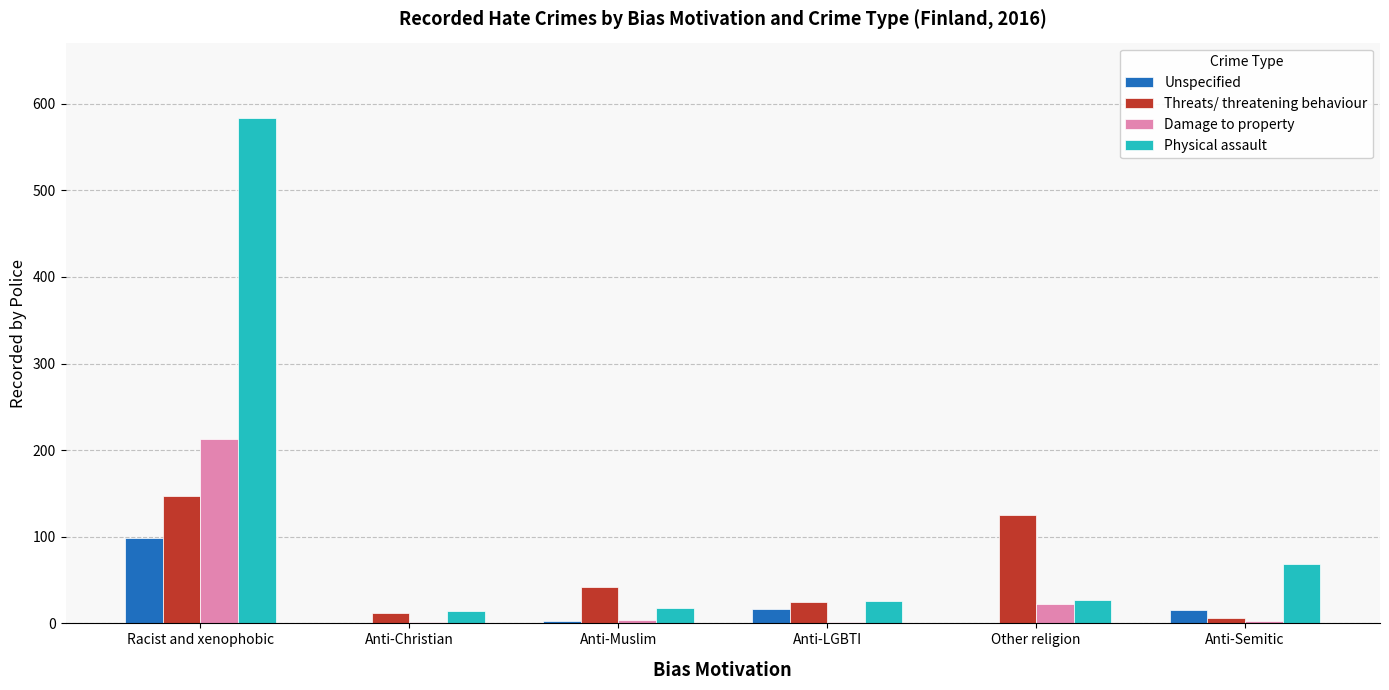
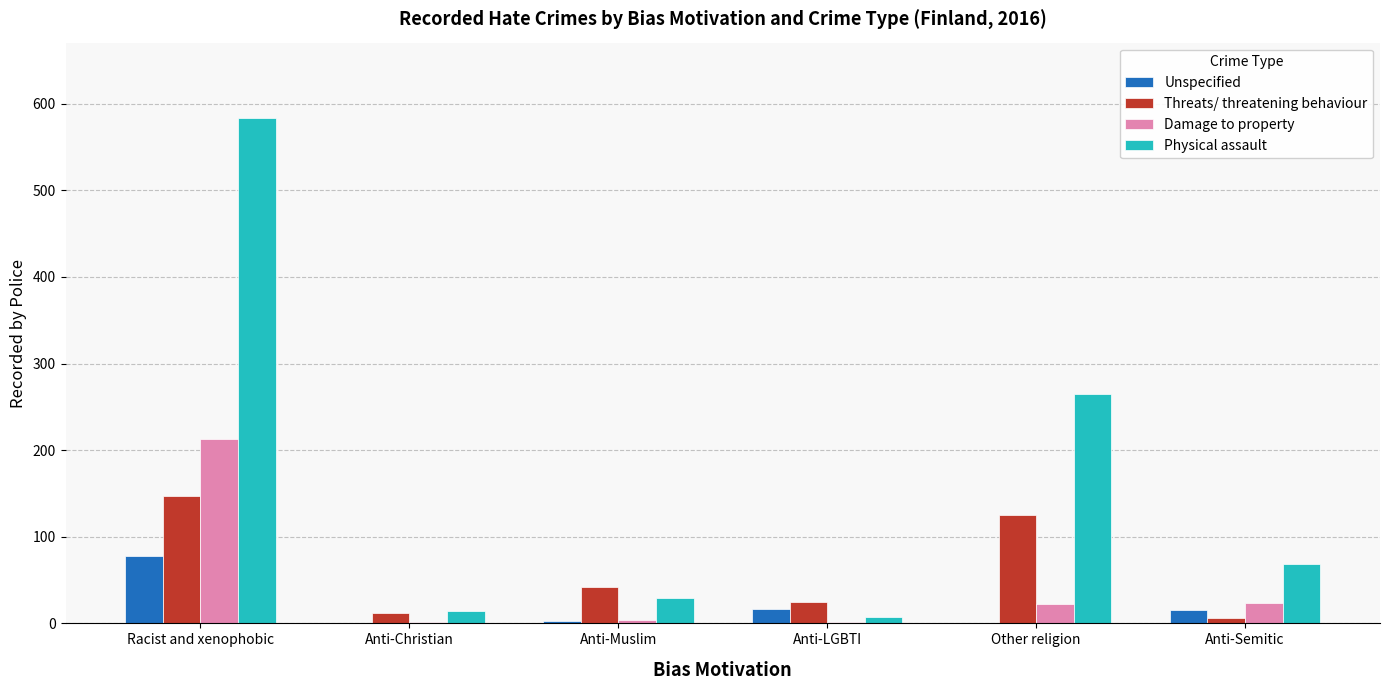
  {
    "Unspecified": {
-     "Racist and xenophobic": 100,
+     "Racist and xenophobic": 80,
      "Anti-Muslim": 0,
      "Anti-LGBTI": 20,
      "Anti-Semitic": 20
    },
    "Threats/ threatening behaviour": {
      "Racist and xenophobic": 150,
      "Anti-Christian": 10,
      "Anti-Muslim": 40,
      "Anti-LGBTI": 30,
      "Other religion": 130,
      "Anti-Semitic": 10
    },
    "Damage to property": {
      "Racist and xenophobic": 210,
      "Anti-Muslim": 0,
      "Other religion": 20,
-     "Anti-Semitic": 0
+     "Anti-Semitic": 20
    },
    "Physical assault": {
      "Racist and xenophobic": 580,
      "Anti-Christian": 10,
-     "Anti-Muslim": 20,
-     "Anti-LGBTI": 30,
-     "Other religion": 30,
+     "Anti-Muslim": 30,
+     "Anti-LGBTI": 10,
+     "Other religion": 270,
      "Anti-Semitic": 70
    }
  }
